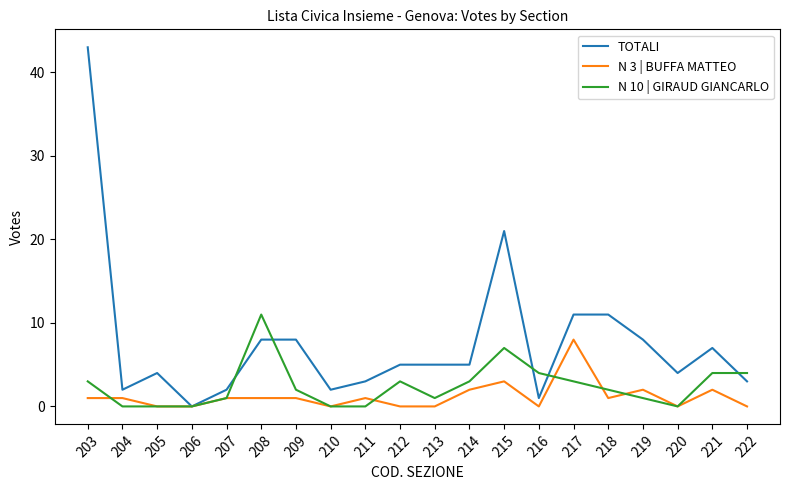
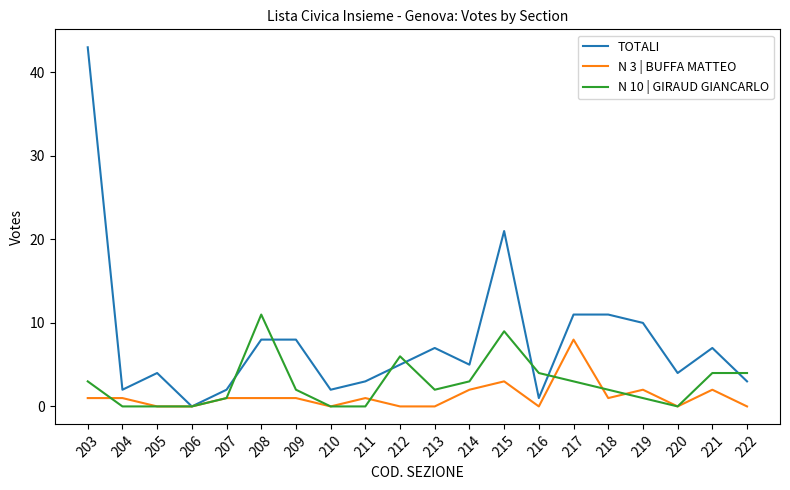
  {
    "TOTALI": {
      "203": 43,
      "204": 2,
      "205": 4,
      "207": 2,
      "208": 8,
      "209": 8,
      "210": 2,
      "211": 3,
      "212": 5,
-     "213": 5,
+     "213": 7,
      "214": 5,
      "215": 21,
      "216": 1,
      "217": 11,
      "218": 11,
-     "219": 8,
+     "219": 10,
      "220": 4,
      "221": 7,
      "222": 3
    },
    "N 3 | BUFFA MATTEO": {
      "203": 1,
      "204": 1,
      "208": 1,
      "209": 1,
      "211": 1,
      "212": 0,
      "213": 0,
      "214": 2,
      "215": 3,
      "216": 0,
      "217": 8,
      "218": 1,
      "219": 2,
      "221": 2,
      "222": 0
    },
    "N 10 | GIRAUD GIANCARLO": {
      "203": 3,
      "204": 0,
      "208": 11,
      "209": 2,
      "211": 0,
-     "212": 3,
-     "213": 1,
+     "212": 6,
+     "213": 2,
      "214": 3,
-     "215": 7,
+     "215": 9,
      "216": 4,
      "217": 3,
      "218": 2,
      "219": 1,
      "221": 4,
      "222": 4
    }
  }
